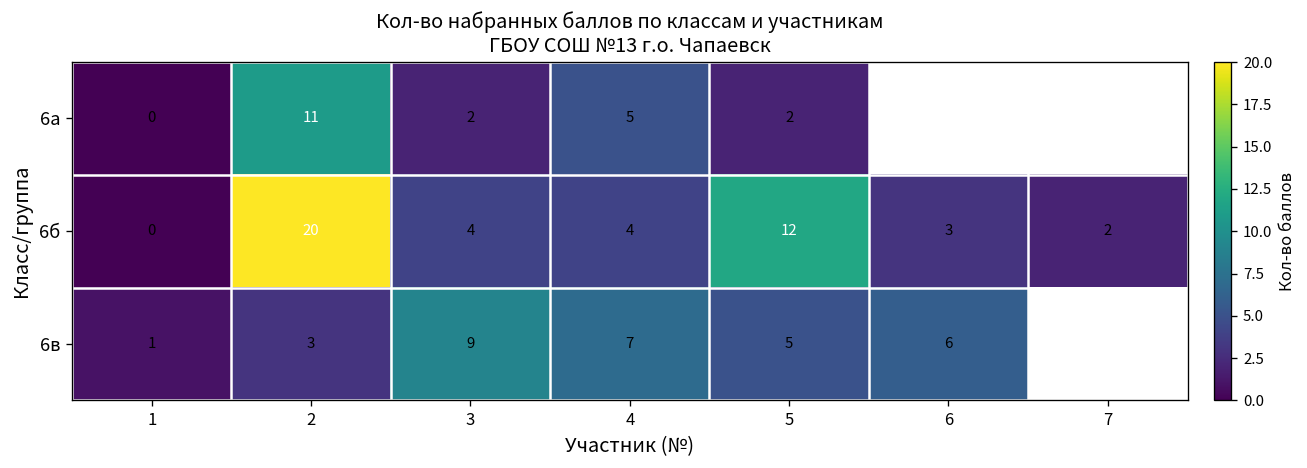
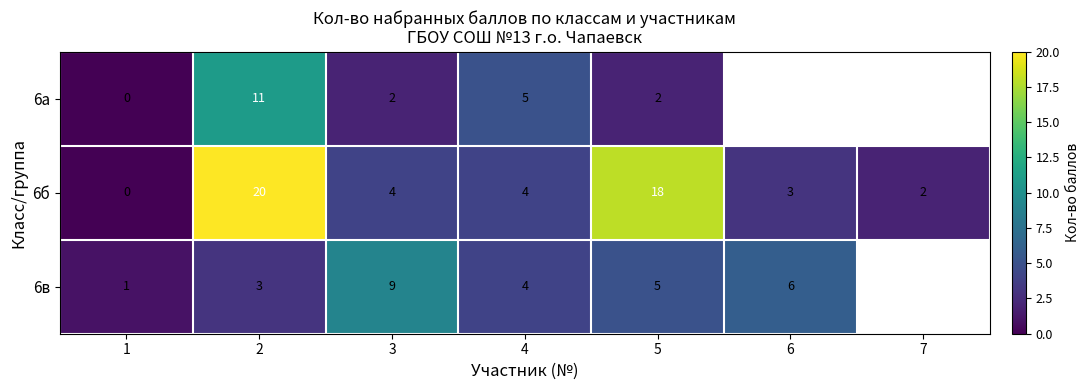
  {
    "6а": {
      "1": 0,
      "2": 11,
      "3": 2,
      "4": 5,
      "5": 2
    },
    "6б": {
      "1": 0,
      "2": 20,
      "3": 4,
      "4": 4,
-     "5": 12,
+     "5": 18,
      "6": 3,
      "7": 2
    },
    "6в": {
      "1": 1,
      "2": 3,
      "3": 9,
-     "4": 7,
+     "4": 4,
      "5": 5,
      "6": 6
    }
  }
